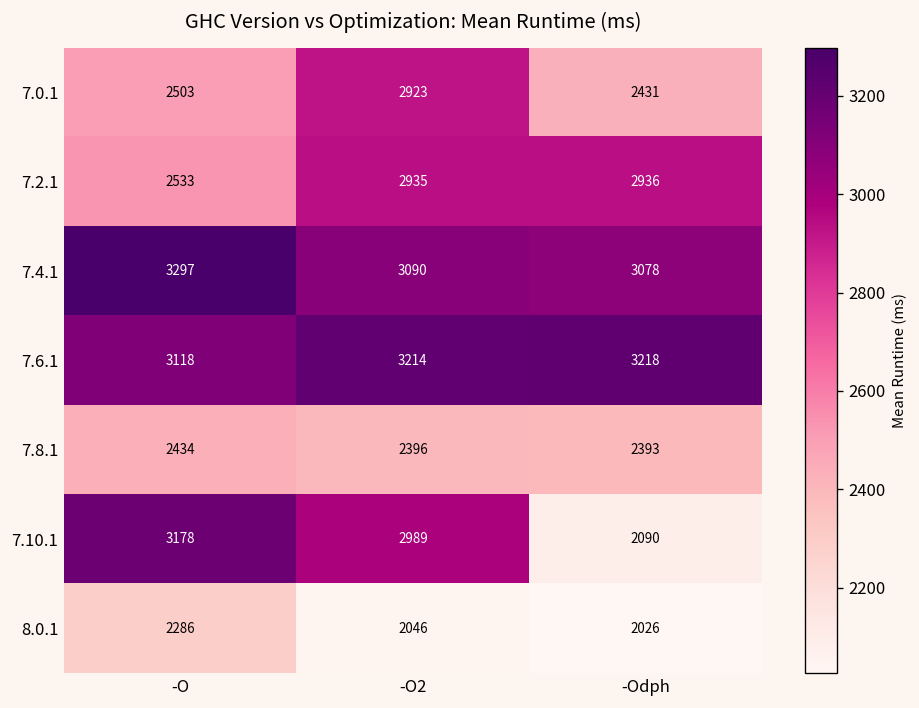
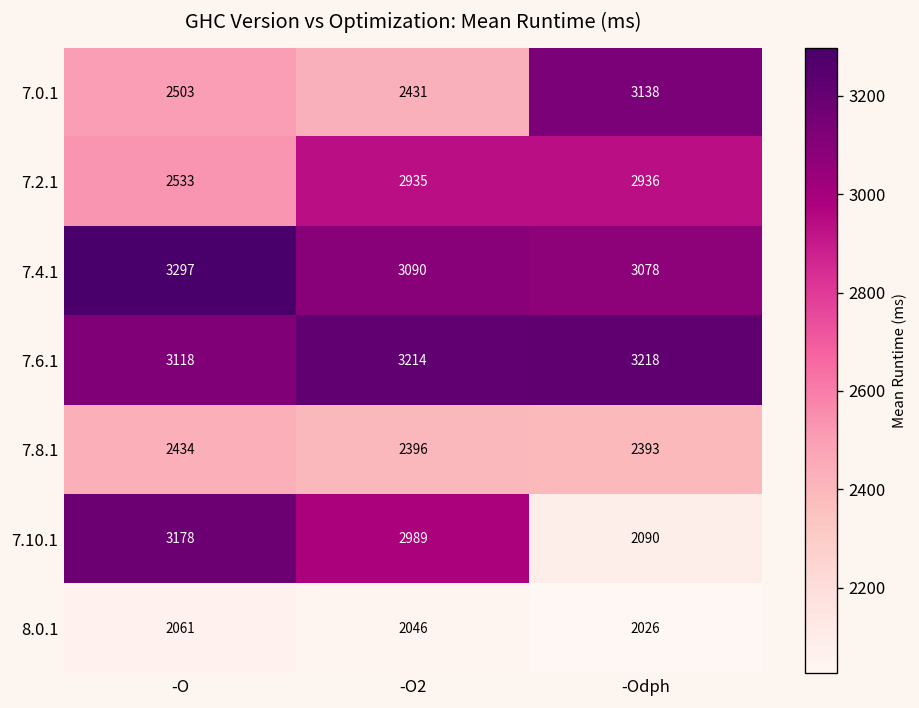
  {
    "7.0.1": {
      "-O": 2503,
-     "-O2": 2923,
-     "-Odph": 2431
+     "-O2": 2431,
+     "-Odph": 3138
    },
    "7.2.1": {
      "-O": 2533,
      "-O2": 2935,
      "-Odph": 2936
    },
    "7.4.1": {
      "-O": 3297,
      "-O2": 3090,
      "-Odph": 3078
    },
    "7.6.1": {
      "-O": 3118,
      "-O2": 3214,
      "-Odph": 3218
    },
    "7.8.1": {
      "-O": 2434,
      "-O2": 2396,
      "-Odph": 2393
    },
    "7.10.1": {
      "-O": 3178,
      "-O2": 2989,
      "-Odph": 2090
    },
    "8.0.1": {
-     "-O": 2286,
+     "-O": 2061,
      "-O2": 2046,
      "-Odph": 2026
    }
  }
